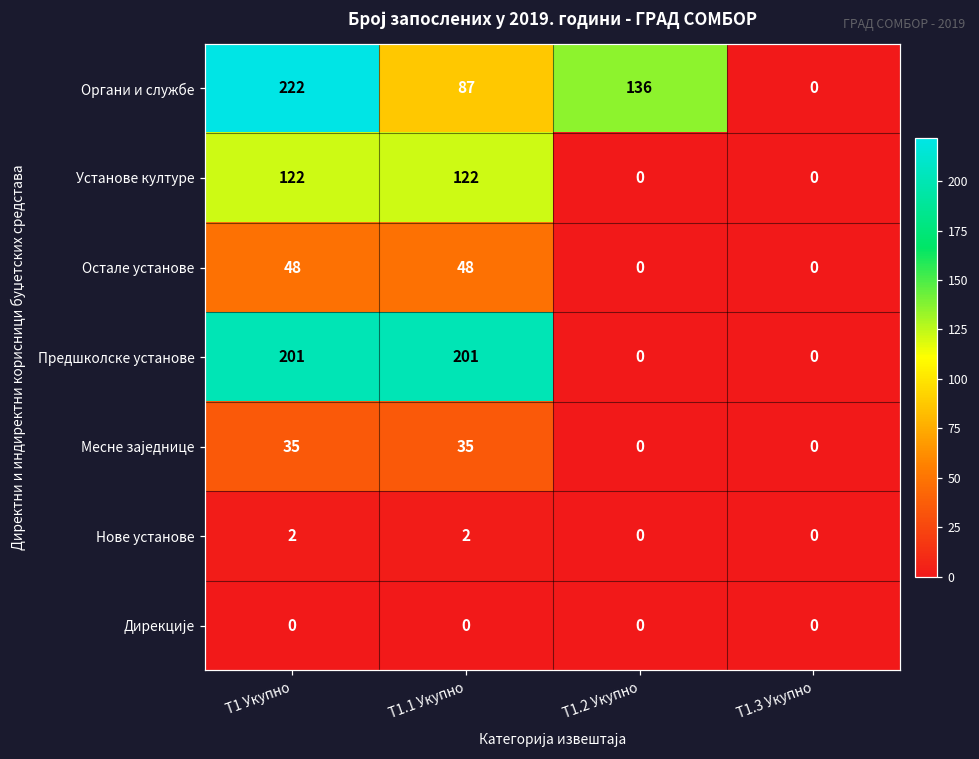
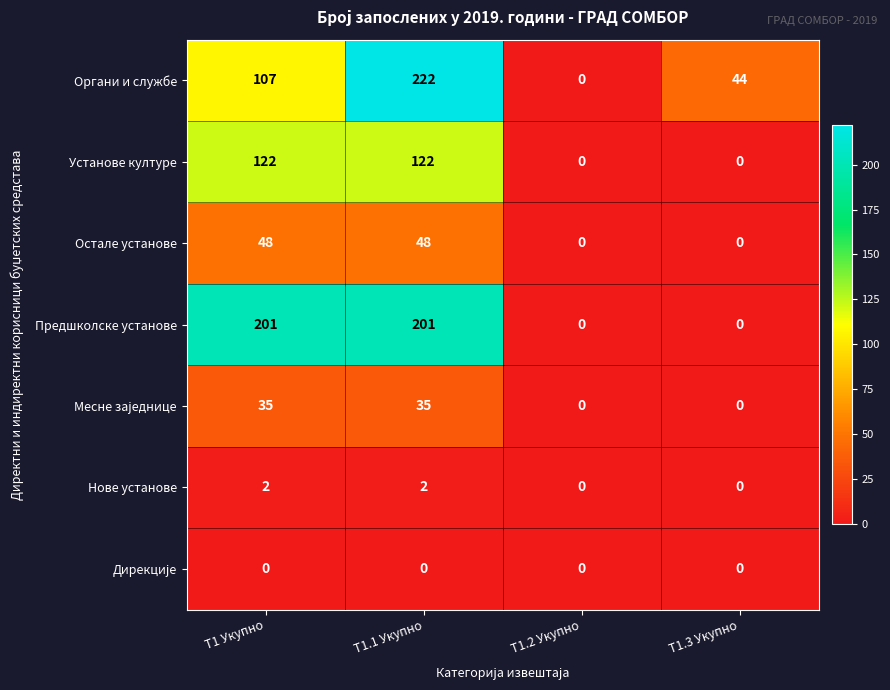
  {
    "Органи и службе": {
-     "Т1 Укупно": 222,
-     "Т1.1 Укупно": 87,
-     "Т1.2 Укупно": 136,
-     "Т1.3 Укупно": 0
+     "Т1 Укупно": 107,
+     "Т1.1 Укупно": 222,
+     "Т1.2 Укупно": 0,
+     "Т1.3 Укупно": 44
    },
    "Установе културе": {
      "Т1 Укупно": 122,
      "Т1.1 Укупно": 122,
      "Т1.2 Укупно": 0,
      "Т1.3 Укупно": 0
    },
    "Остале установе": {
      "Т1 Укупно": 48,
      "Т1.1 Укупно": 48,
      "Т1.2 Укупно": 0,
      "Т1.3 Укупно": 0
    },
    "Предшколске установе": {
      "Т1 Укупно": 201,
      "Т1.1 Укупно": 201,
      "Т1.2 Укупно": 0,
      "Т1.3 Укупно": 0
    },
    "Месне заједнице": {
      "Т1 Укупно": 35,
      "Т1.1 Укупно": 35,
      "Т1.2 Укупно": 0,
      "Т1.3 Укупно": 0
    },
    "Нове установе": {
      "Т1 Укупно": 2,
      "Т1.1 Укупно": 2,
      "Т1.2 Укупно": 0,
      "Т1.3 Укупно": 0
    },
    "Дирекције": {
      "Т1 Укупно": 0,
      "Т1.1 Укупно": 0,
      "Т1.2 Укупно": 0,
      "Т1.3 Укупно": 0
    }
  }
